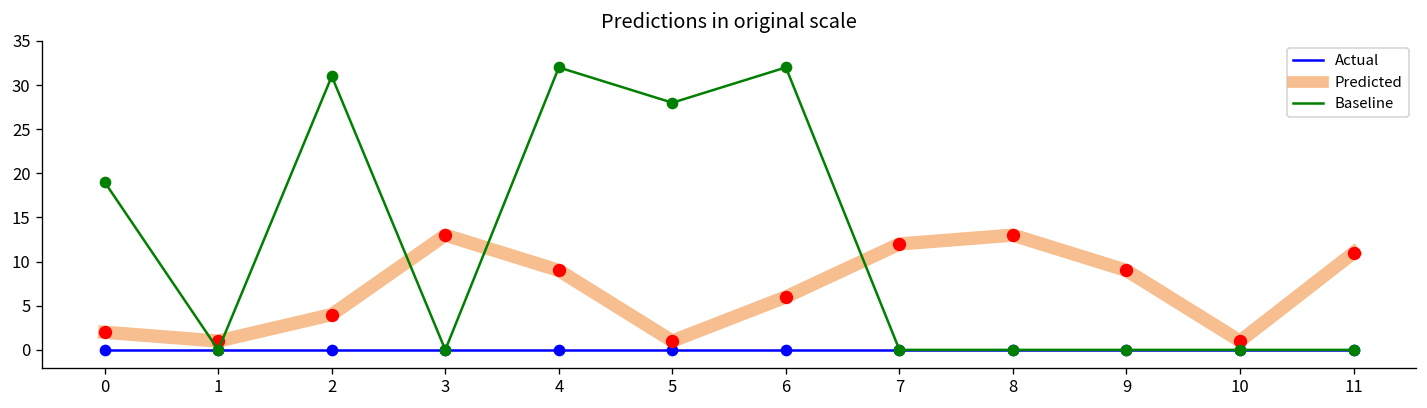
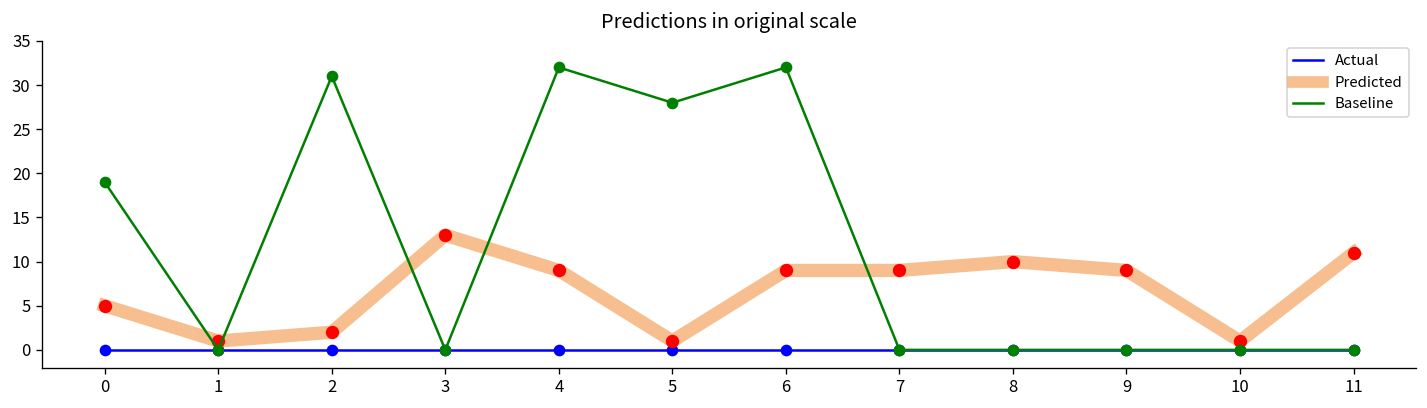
  {
    "Actual": {
      "0": 0,
      "2": 0,
      "4": 0,
      "5": 0,
      "6": 0
    },
    "Predicted": {
-     "0": 2,
+     "0": 5,
      "1": 1,
-     "2": 4,
+     "2": 2,
      "3": 13,
      "4": 9,
      "5": 1,
-     "6": 6,
-     "7": 12,
-     "8": 13,
+     "6": 9,
+     "7": 9,
+     "8": 10,
      "9": 9,
      "10": 1,
      "11": 11
    },
    "Baseline": {
      "0": 19,
      "2": 31,
      "4": 32,
      "5": 28,
      "6": 32
    }
  }
